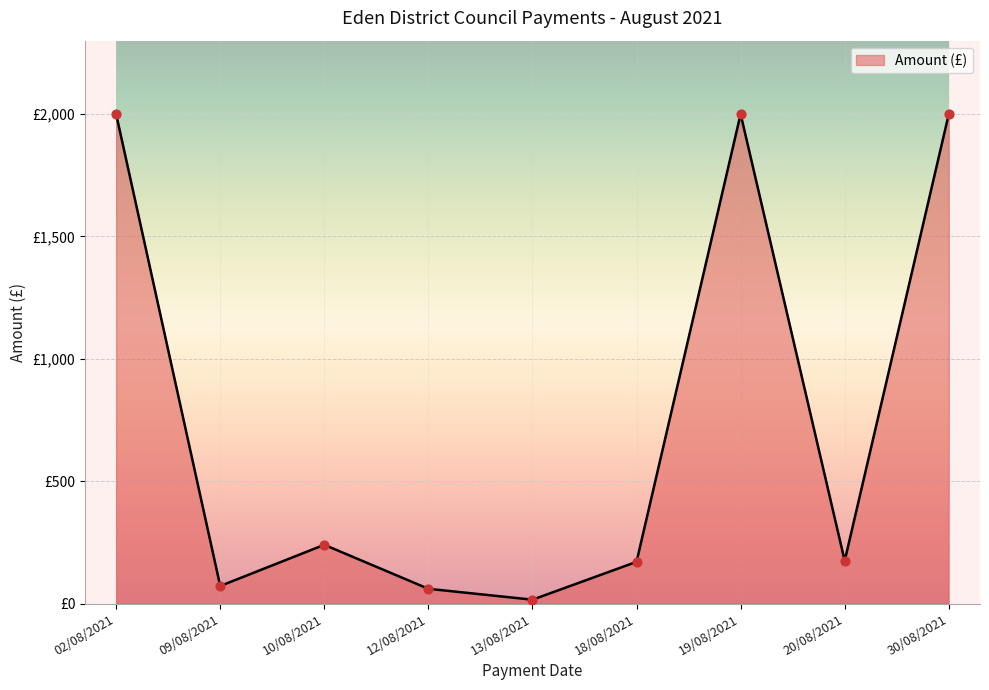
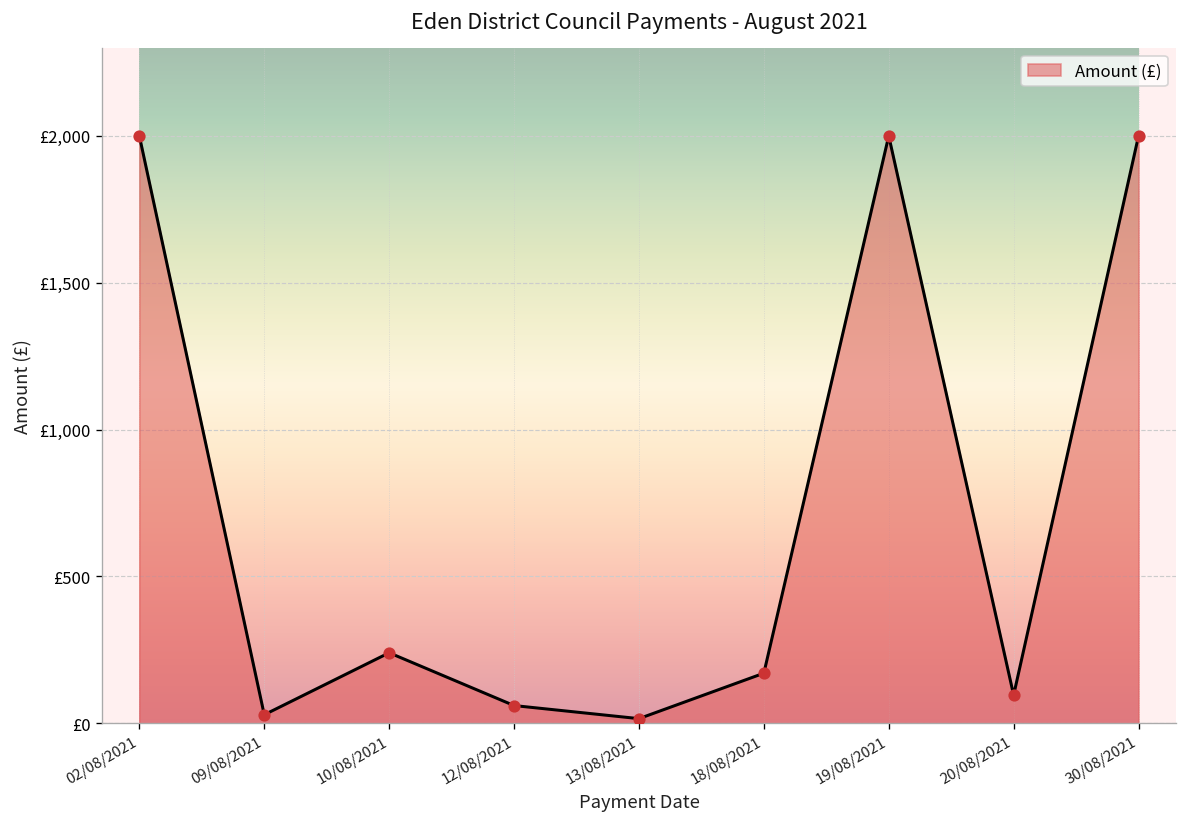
  {
    "02/08/2021": "£2,000",
-   "09/08/2021": "£70",
+   "09/08/2021": "£30",
    "10/08/2021": "£240",
    "12/08/2021": "£60",
    "13/08/2021": "£20",
    "18/08/2021": "£170",
    "19/08/2021": "£2,000",
-   "20/08/2021": "£170",
+   "20/08/2021": "£100",
    "30/08/2021": "£2,000"
  }
